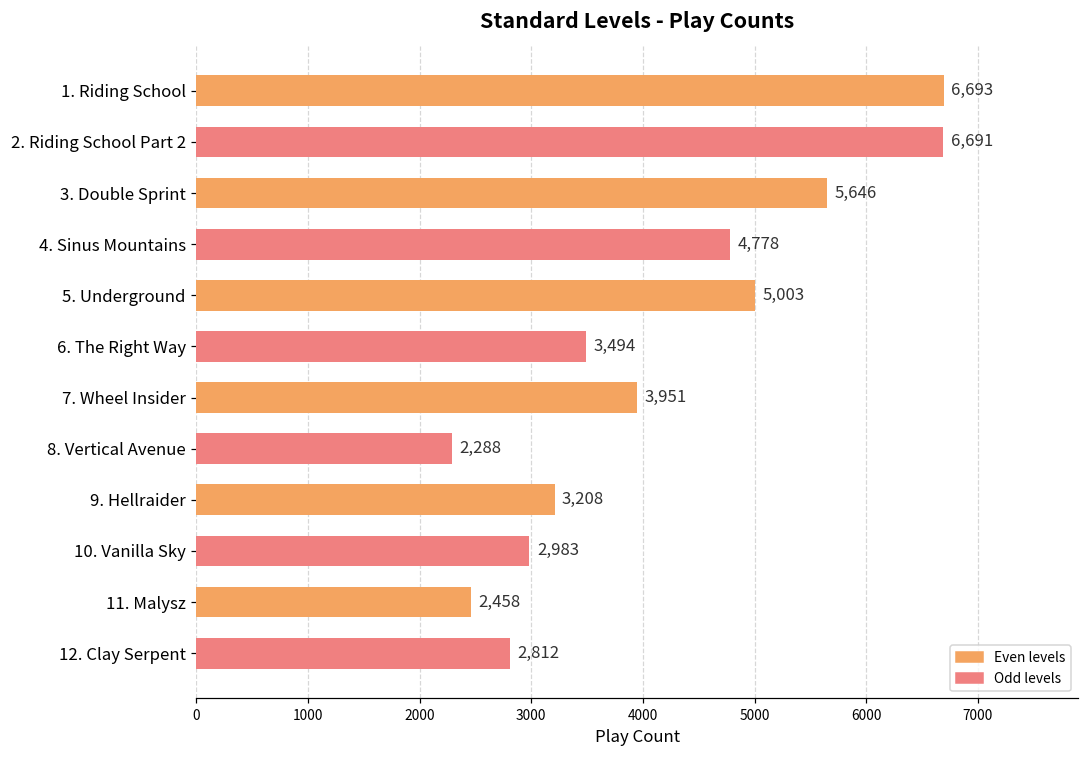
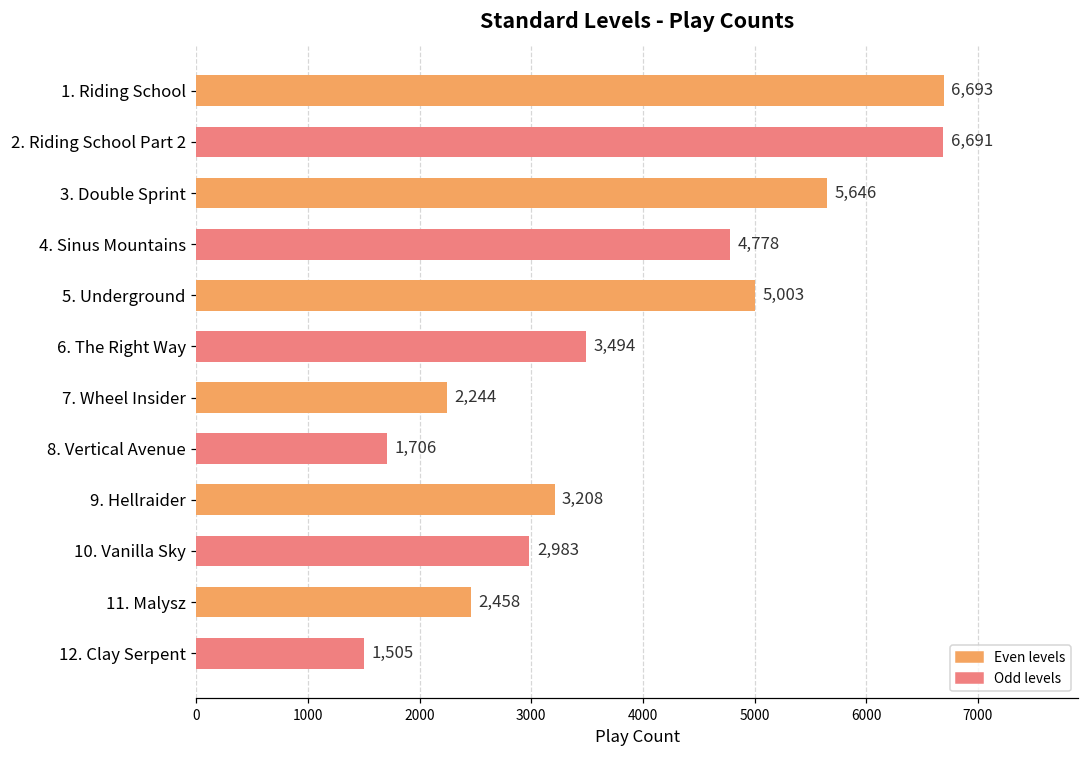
  {
    "1. Riding School": "6,693",
    "2. Riding School Part 2": "6,691",
    "3. Double Sprint": "5,646",
    "4. Sinus Mountains": "4,778",
    "5. Underground": "5,003",
    "6. The Right Way": "3,494",
-   "7. Wheel Insider": "3,951",
-   "8. Vertical Avenue": "2,288",
+   "7. Wheel Insider": "2,244",
+   "8. Vertical Avenue": "1,706",
    "9. Hellraider": "3,208",
    "10. Vanilla Sky": "2,983",
    "11. Malysz": "2,458",
-   "12. Clay Serpent": "2,812"
+   "12. Clay Serpent": "1,505"
  }
